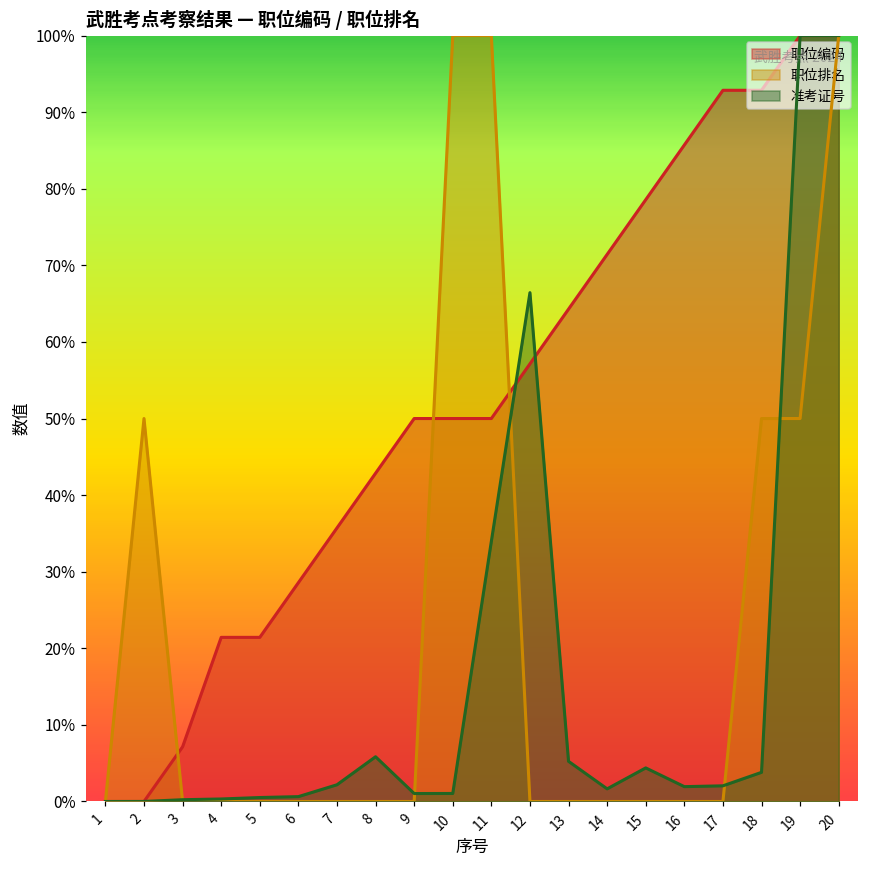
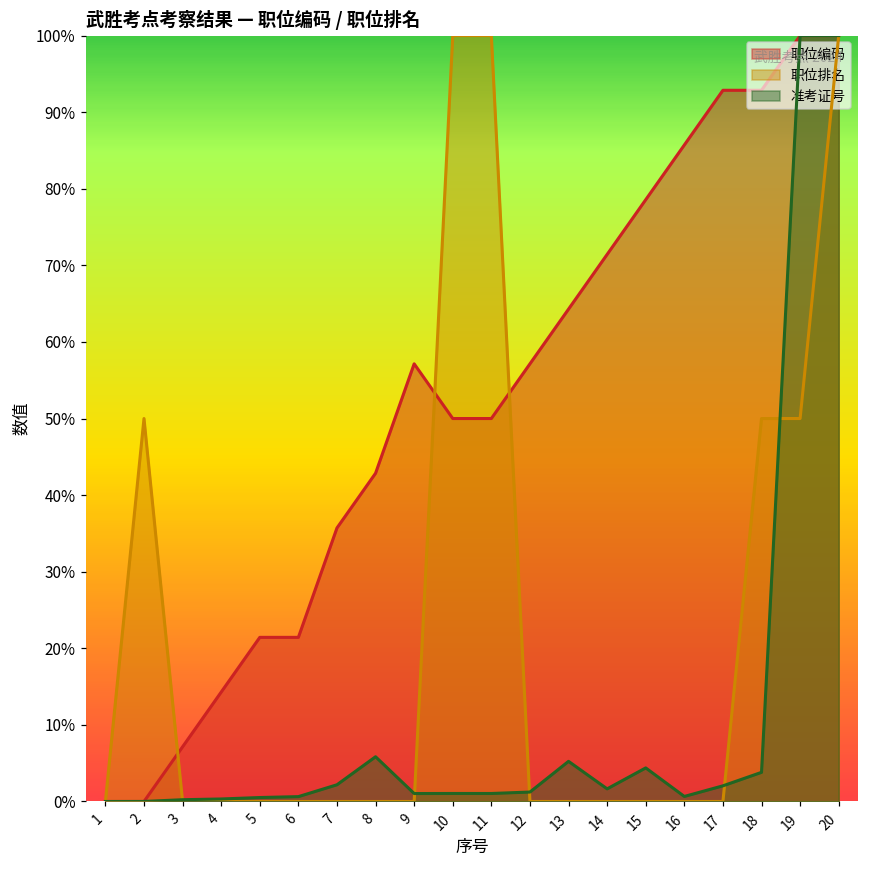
  {
    "职位编码": {
      "3": "7%",
-     "4": "21%",
+     "4": "14%",
      "5": "21%",
-     "6": "29%",
+     "6": "21%",
      "7": "36%",
      "8": "43%",
-     "9": "50%",
+     "9": "57%",
      "10": "50%",
      "11": "50%",
      "12": "57%",
      "13": "64%",
      "14": "71%",
      "15": "79%",
      "16": "86%",
      "17": "93%"
    },
    "职位排名": {
      "2": "50%",
      "5": "0%",
      "6": "0%",
      "7": "0%",
      "8": "0%",
      "9": "0%",
      "10": "100%",
      "11": "100%",
      "12": "0%",
      "13": "0%",
      "14": "0%",
      "15": "0%",
      "16": "0%",
      "17": "0%",
      "18": "50%",
      "19": "50%"
    },
    "准考证号": {
      "5": "1%",
      "6": "1%",
      "7": "2%",
      "8": "6%",
      "9": "1%",
      "10": "1%",
-     "11": "34%",
-     "12": "66%",
+     "11": "1%",
+     "12": "1%",
      "13": "5%",
      "14": "2%",
      "15": "4%",
-     "16": "2%",
+     "16": "1%",
      "17": "2%",
      "18": "4%"
    }
  }
